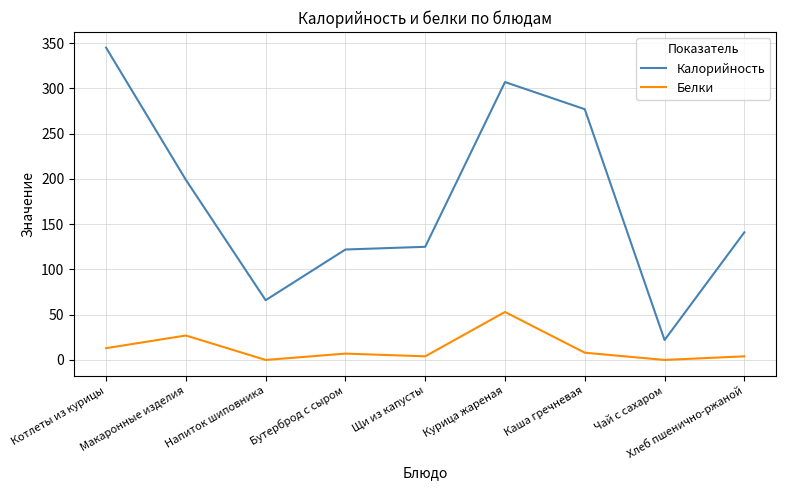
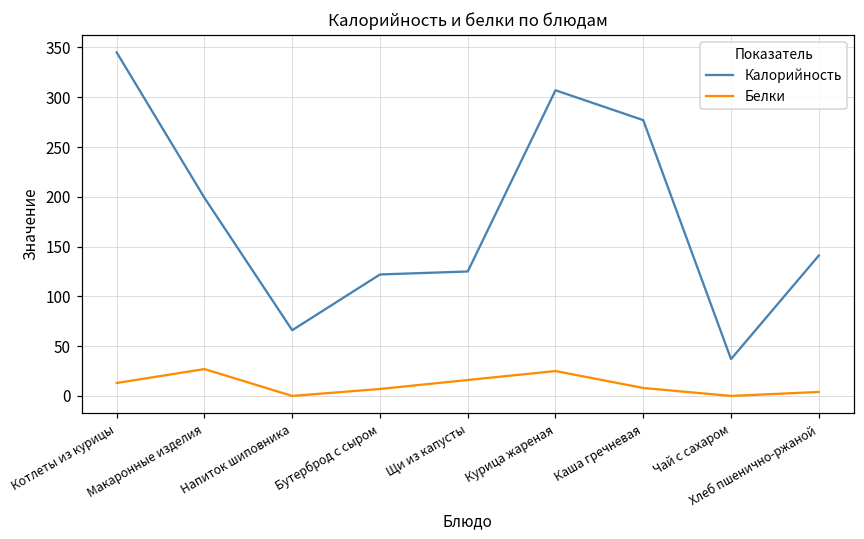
  {
    "Калорийность": {
      "Котлеты из курицы": 350,
      "Макаронные изделия": 200,
      "Напиток шиповника": 70,
      "Бутерброд с сыром": 120,
      "Щи из капусты": 130,
      "Курица жареная": 310,
      "Каша гречневая": 280,
-     "Чай с сахаром": 20,
+     "Чай с сахаром": 40,
      "Хлеб пшенично-ржаной": 140
    },
    "Белки": {
      "Котлеты из курицы": 10,
      "Макаронные изделия": 30,
      "Напиток шиповника": 0,
      "Бутерброд с сыром": 10,
-     "Щи из капусты": 0,
-     "Курица жареная": 50,
+     "Щи из капусты": 20,
+     "Курица жареная": 30,
      "Каша гречневая": 10,
      "Чай с сахаром": 0,
      "Хлеб пшенично-ржаной": 0
    }
  }
